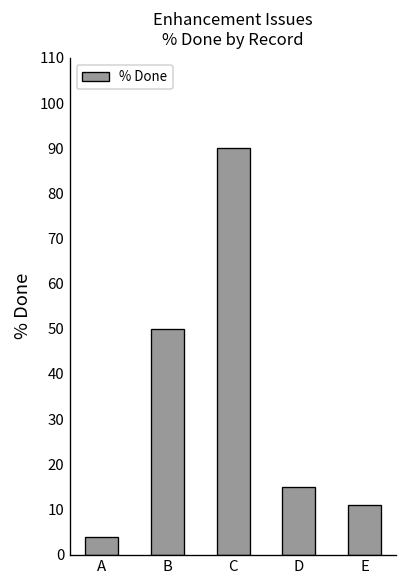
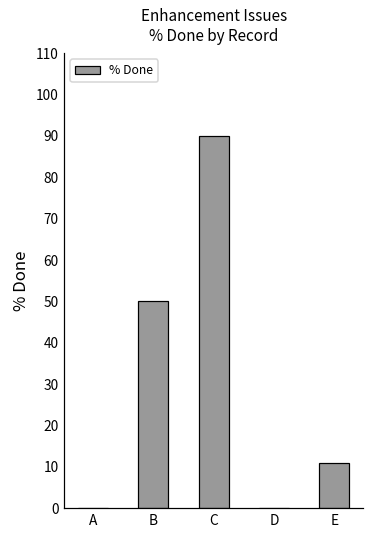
  {
-   "A": 4,
+   "A": 0,
    "B": 50,
    "C": 90,
-   "D": 15,
+   "D": 0,
    "E": 11
  }
